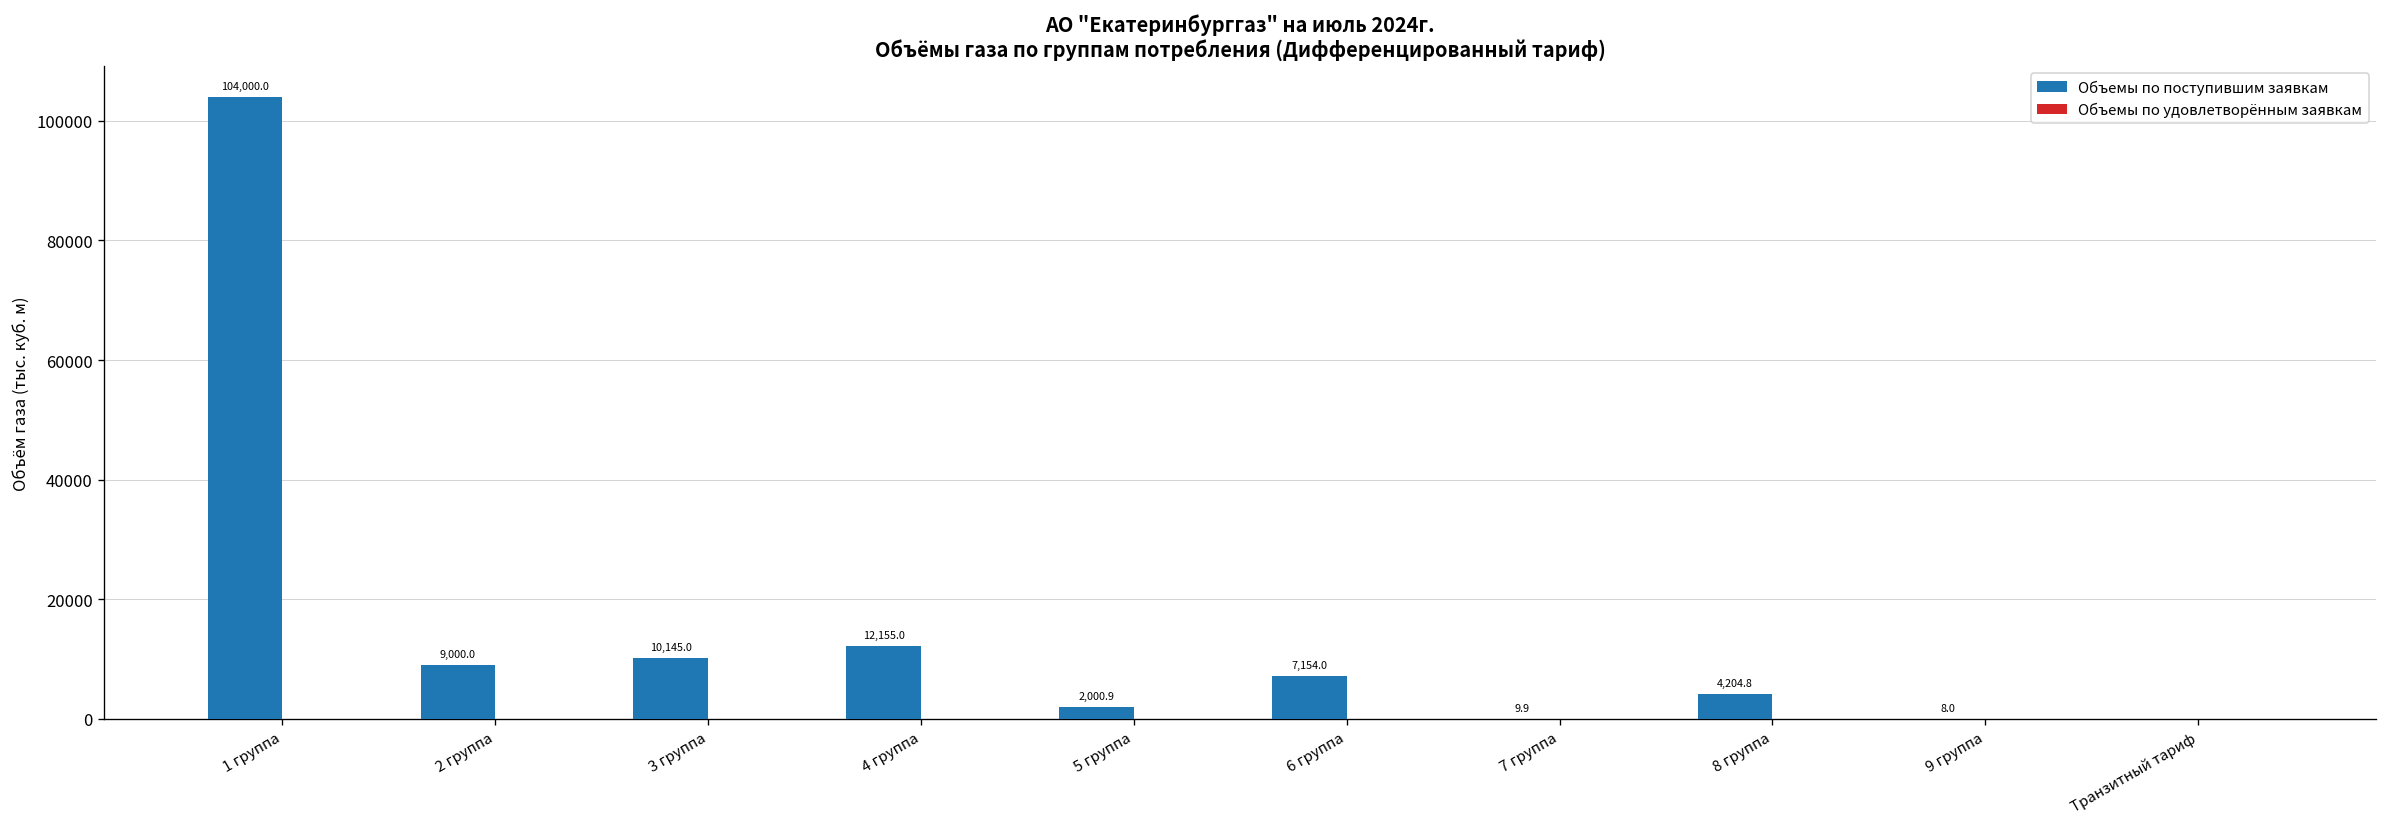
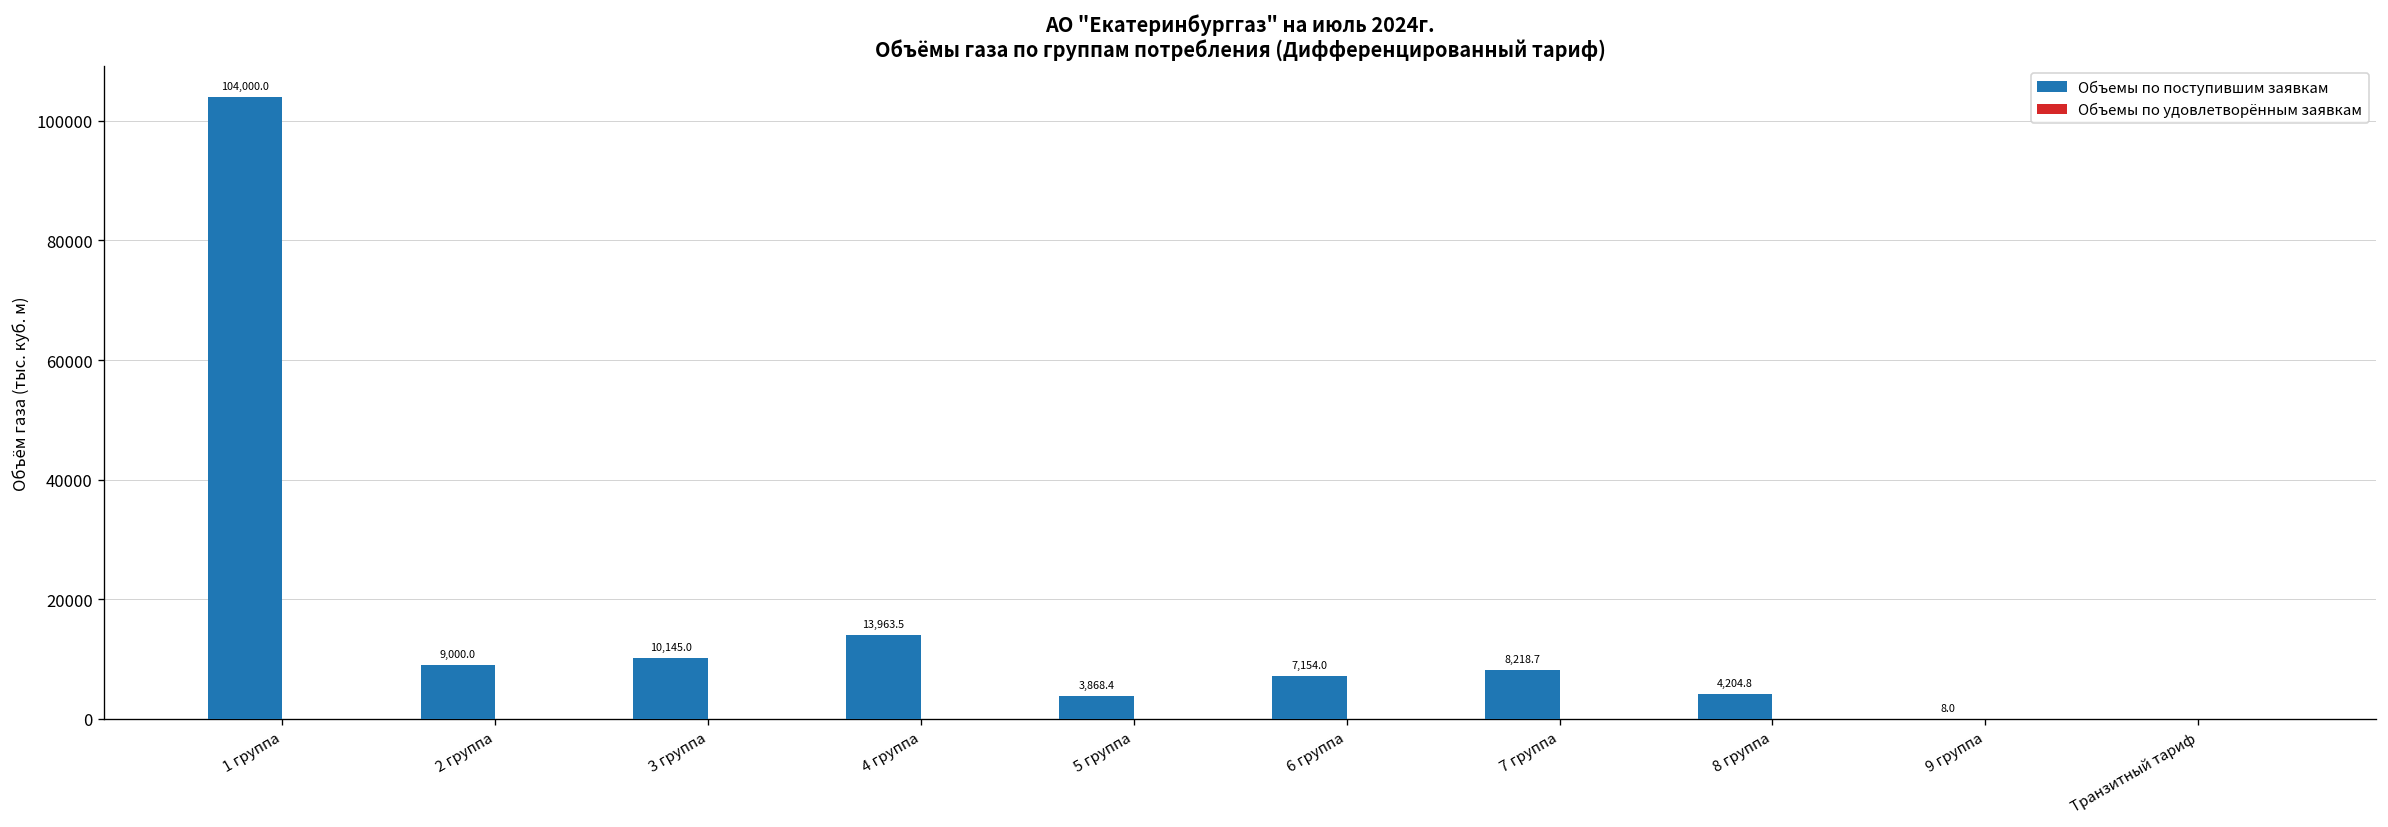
  {
    "Объемы по поступившим заявкам": {
      "1 группа": "104,000.0",
      "2 группа": "9,000.0",
      "3 группа": "10,145.0",
-     "4 группа": "12,155.0",
-     "5 группа": "2,000.9",
+     "4 группа": "13,963.5",
+     "5 группа": "3,868.4",
      "6 группа": "7,154.0",
-     "7 группа": "9.9",
+     "7 группа": "8,218.7",
      "8 группа": "4,204.8",
      "9 группа": "8.0"
    },
    "Объемы по удовлетворённым заявкам": {
      "1 группа": "0",
      "2 группа": "0",
      "3 группа": "0",
      "4 группа": "0",
      "5 группа": "0",
      "6 группа": "0",
      "7 группа": "0",
      "8 группа": "0",
      "9 группа": "0",
      "Транзитный тариф": "0"
    }
  }
